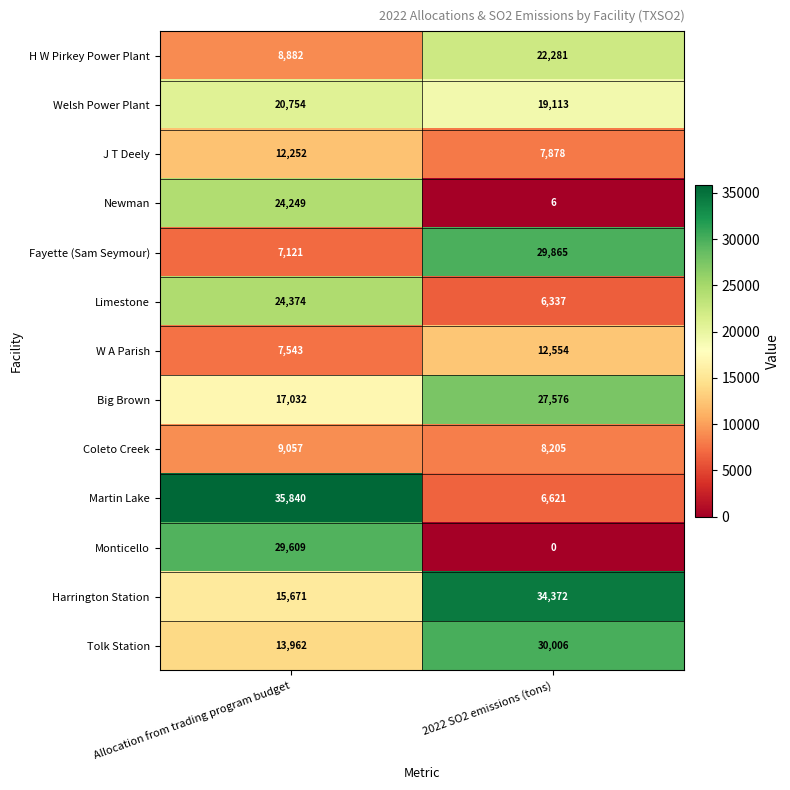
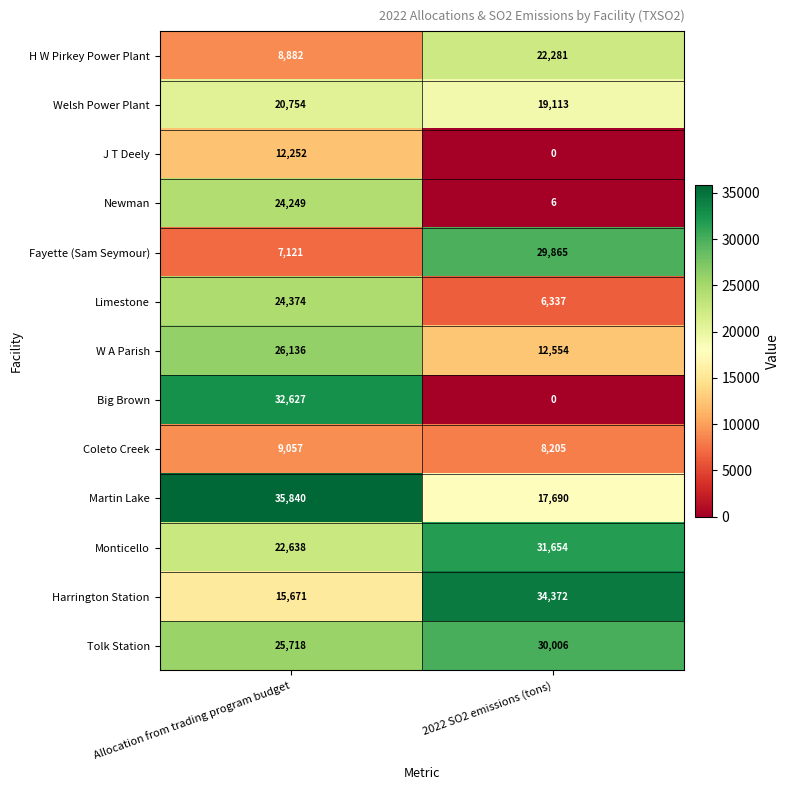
  {
    "H W Pirkey Power Plant": {
      "Allocation from trading program budget": "8,882",
      "2022 SO2 emissions (tons)": "22,281"
    },
    "Welsh Power Plant": {
      "Allocation from trading program budget": "20,754",
      "2022 SO2 emissions (tons)": "19,113"
    },
    "J T Deely": {
      "Allocation from trading program budget": "12,252",
-     "2022 SO2 emissions (tons)": "7,878"
+     "2022 SO2 emissions (tons)": "0"
    },
    "Newman": {
      "Allocation from trading program budget": "24,249",
      "2022 SO2 emissions (tons)": "6"
    },
    "Fayette (Sam Seymour)": {
      "Allocation from trading program budget": "7,121",
      "2022 SO2 emissions (tons)": "29,865"
    },
    "Limestone": {
      "Allocation from trading program budget": "24,374",
      "2022 SO2 emissions (tons)": "6,337"
    },
    "W A Parish": {
-     "Allocation from trading program budget": "7,543",
+     "Allocation from trading program budget": "26,136",
      "2022 SO2 emissions (tons)": "12,554"
    },
    "Big Brown": {
-     "Allocation from trading program budget": "17,032",
-     "2022 SO2 emissions (tons)": "27,576"
+     "Allocation from trading program budget": "32,627",
+     "2022 SO2 emissions (tons)": "0"
    },
    "Coleto Creek": {
      "Allocation from trading program budget": "9,057",
      "2022 SO2 emissions (tons)": "8,205"
    },
    "Martin Lake": {
      "Allocation from trading program budget": "35,840",
-     "2022 SO2 emissions (tons)": "6,621"
+     "2022 SO2 emissions (tons)": "17,690"
    },
    "Monticello": {
-     "Allocation from trading program budget": "29,609",
-     "2022 SO2 emissions (tons)": "0"
+     "Allocation from trading program budget": "22,638",
+     "2022 SO2 emissions (tons)": "31,654"
    },
    "Harrington Station": {
      "Allocation from trading program budget": "15,671",
      "2022 SO2 emissions (tons)": "34,372"
    },
    "Tolk Station": {
-     "Allocation from trading program budget": "13,962",
+     "Allocation from trading program budget": "25,718",
      "2022 SO2 emissions (tons)": "30,006"
    }
  }
